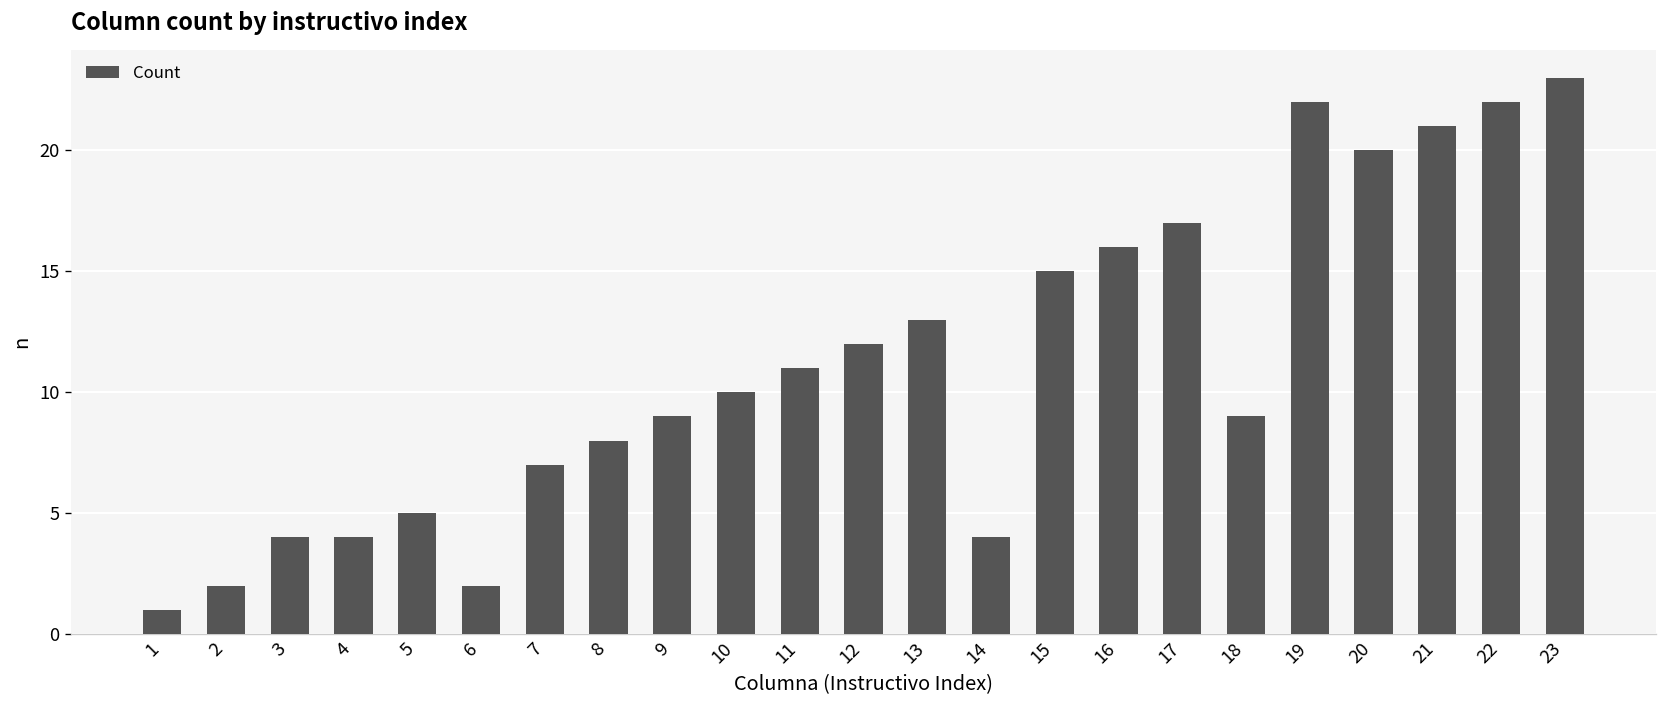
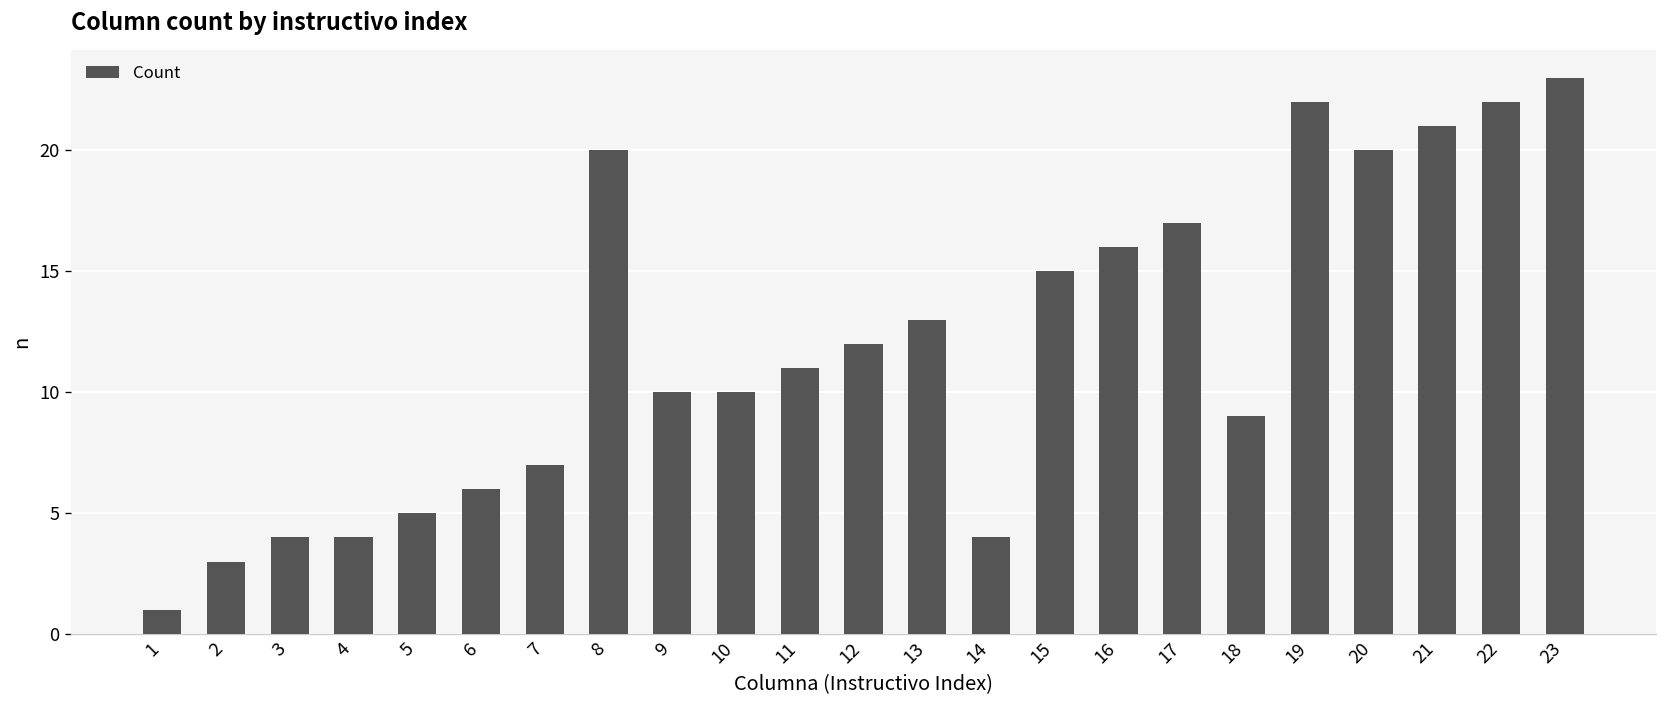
  {
    "1": 1,
-   "2": 2,
+   "2": 3,
    "3": 4,
    "4": 4,
    "5": 5,
-   "6": 2,
+   "6": 6,
    "7": 7,
-   "8": 8,
-   "9": 9,
+   "8": 20,
+   "9": 10,
    "10": 10,
    "11": 11,
    "12": 12,
    "13": 13,
    "14": 4,
    "15": 15,
    "16": 16,
    "17": 17,
    "18": 9,
    "19": 22,
    "20": 20,
    "21": 21,
    "22": 22,
    "23": 23
  }
